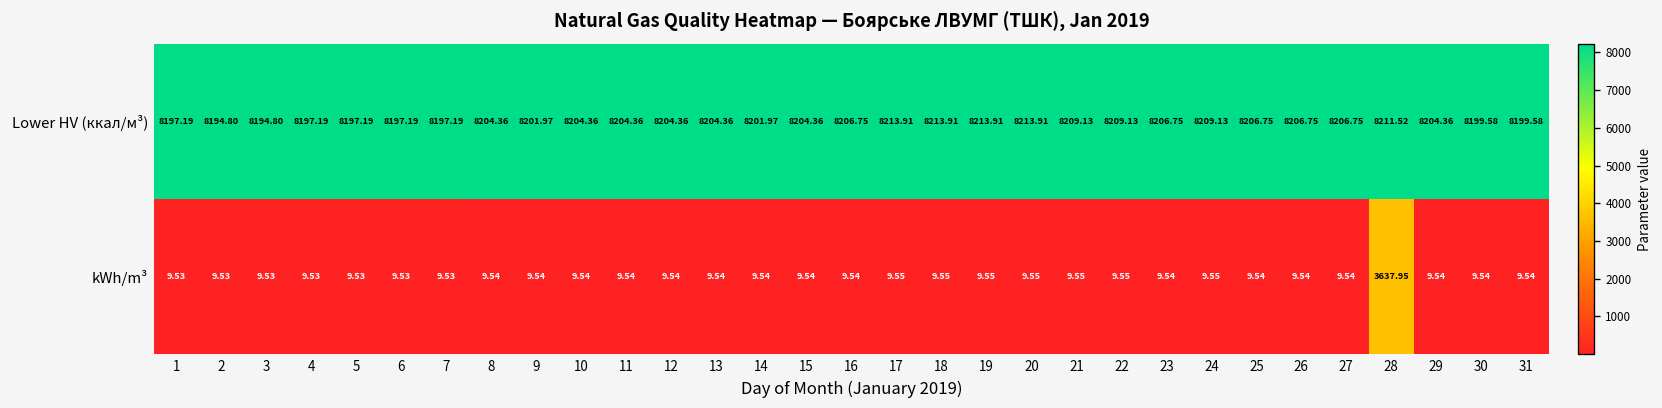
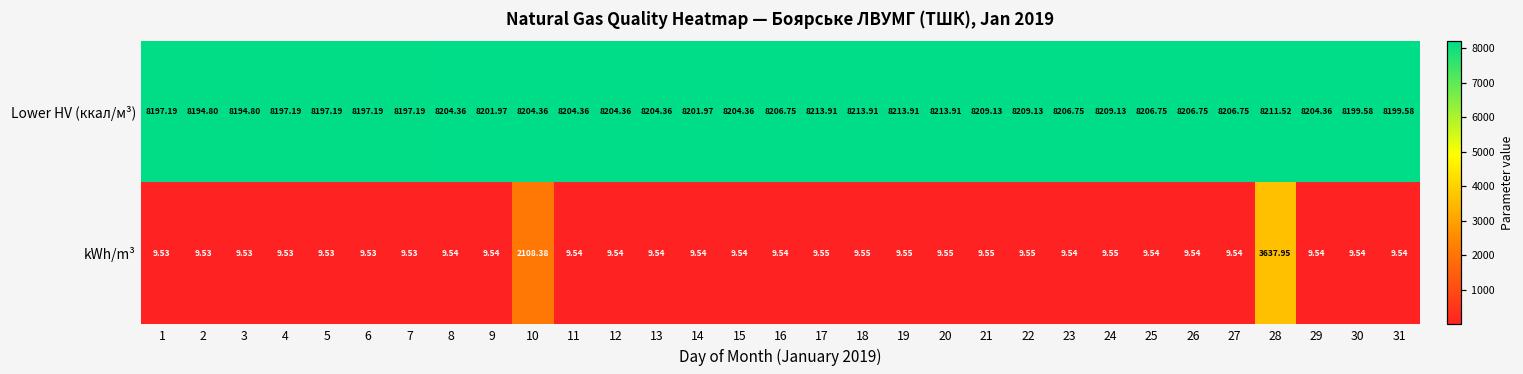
  {
    "Lower HV (ккал/м³)": {
      "1": 8197.19,
      "2": 8194.80,
      "3": 8194.80,
      "4": 8197.19,
      "5": 8197.19,
      "6": 8197.19,
      "7": 8197.19,
      "8": 8204.36,
      "9": 8201.97,
      "10": 8204.36,
      "11": 8204.36,
      "12": 8204.36,
      "13": 8204.36,
      "14": 8201.97,
      "15": 8204.36,
      "16": 8206.75,
      "17": 8213.91,
      "18": 8213.91,
      "19": 8213.91,
      "20": 8213.91,
      "21": 8209.13,
      "22": 8209.13,
      "23": 8206.75,
      "24": 8209.13,
      "25": 8206.75,
      "26": 8206.75,
      "27": 8206.75,
      "28": 8211.52,
      "29": 8204.36,
      "30": 8199.58,
      "31": 8199.58
    },
    "kWh/m³": {
      "1": 9.53,
      "2": 9.53,
      "3": 9.53,
      "4": 9.53,
      "5": 9.53,
      "6": 9.53,
      "7": 9.53,
      "8": 9.54,
      "9": 9.54,
-     "10": 9.54,
+     "10": 2108.38,
      "11": 9.54,
      "12": 9.54,
      "13": 9.54,
      "14": 9.54,
      "15": 9.54,
      "16": 9.54,
      "17": 9.55,
      "18": 9.55,
      "19": 9.55,
      "20": 9.55,
      "21": 9.55,
      "22": 9.55,
      "23": 9.54,
      "24": 9.55,
      "25": 9.54,
      "26": 9.54,
      "27": 9.54,
      "28": 3637.95,
      "29": 9.54,
      "30": 9.54,
      "31": 9.54
    }
  }
